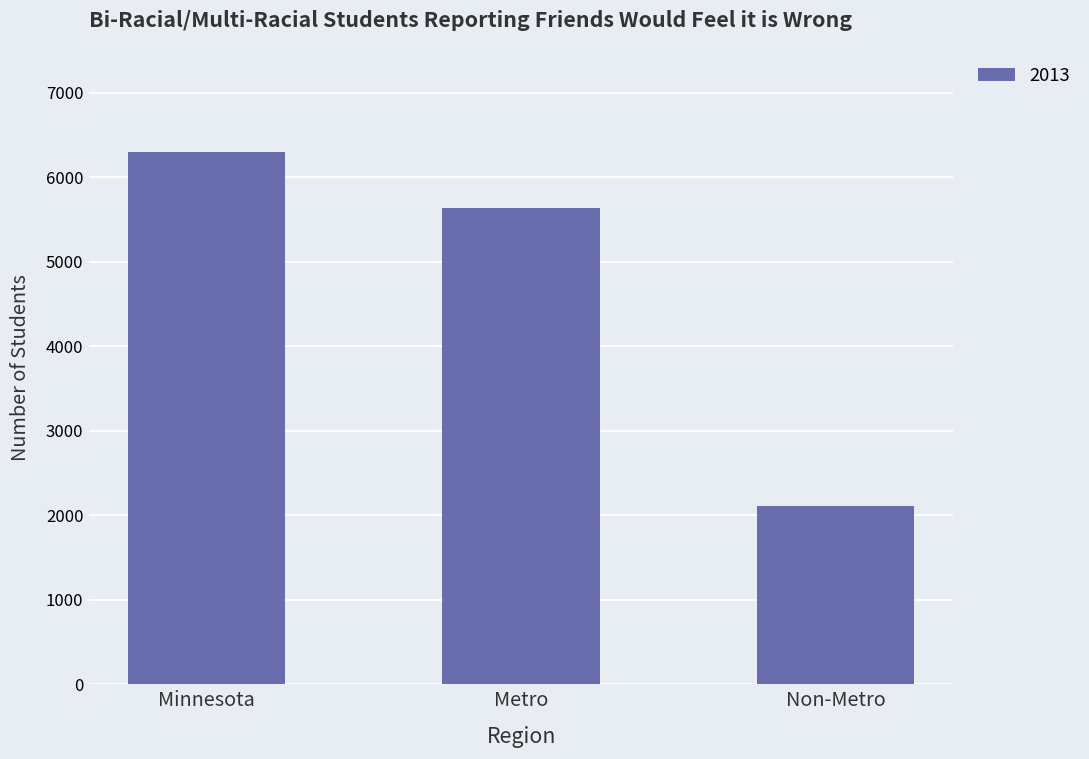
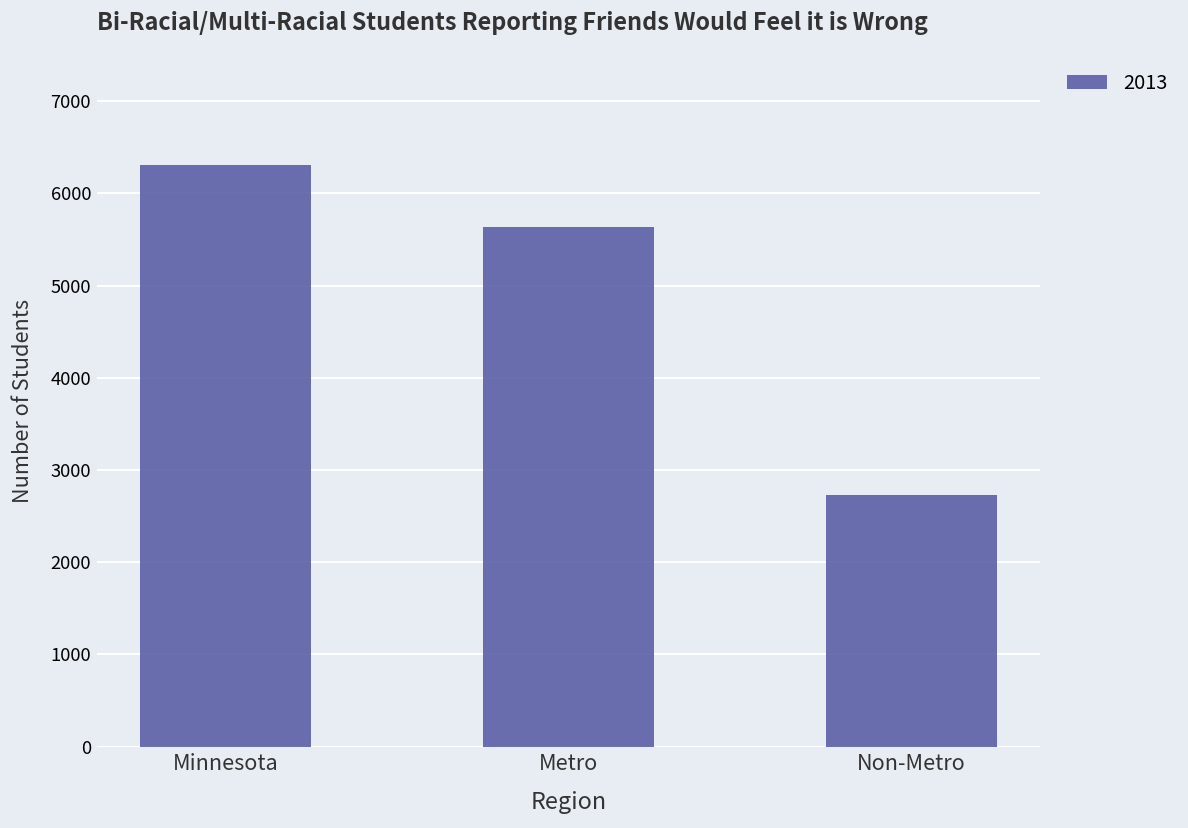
  {
    "Minnesota": 6300,
    "Metro": 5600,
-   "Non-Metro": 2100
+   "Non-Metro": 2700
  }
